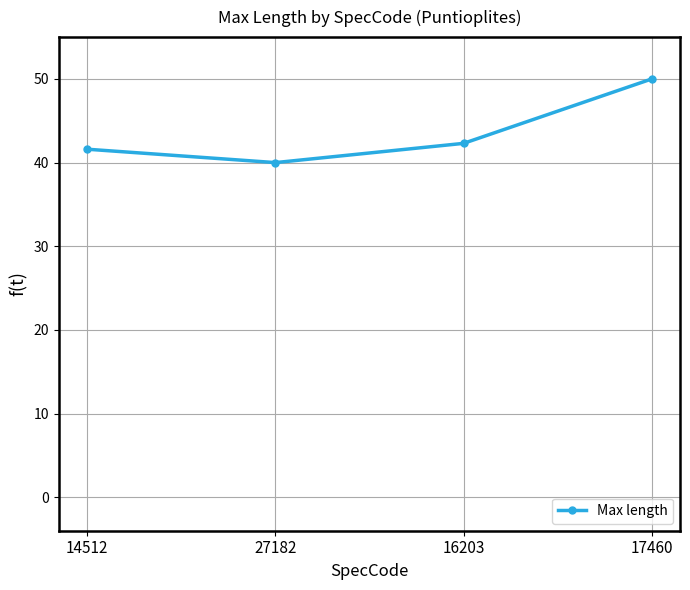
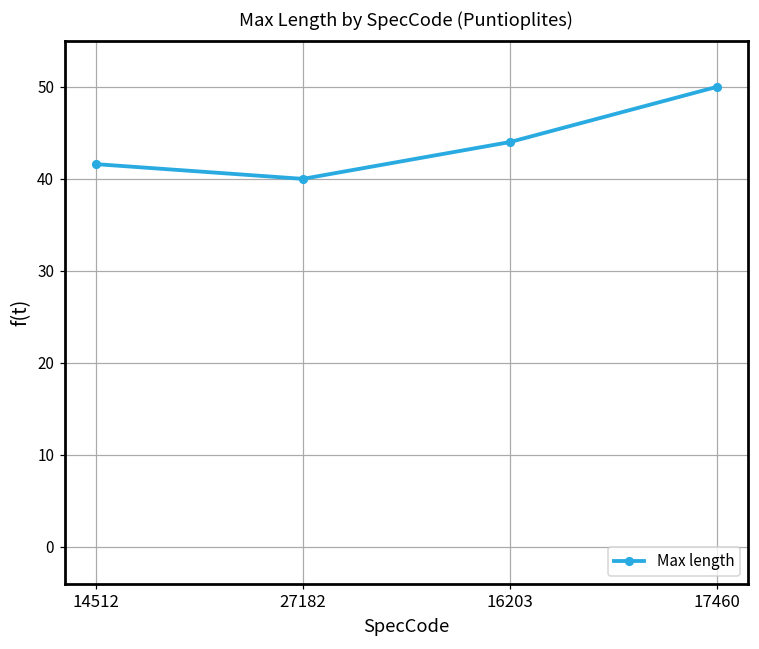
  {
    "14512": 42,
    "27182": 40,
-   "16203": 42,
+   "16203": 44,
    "17460": 50
  }
